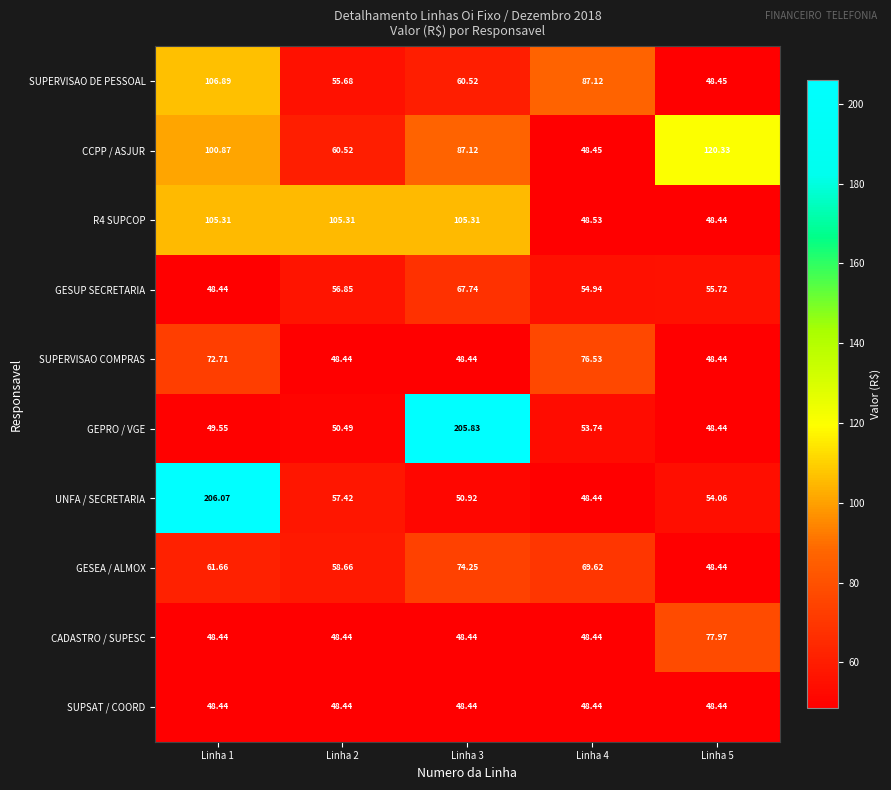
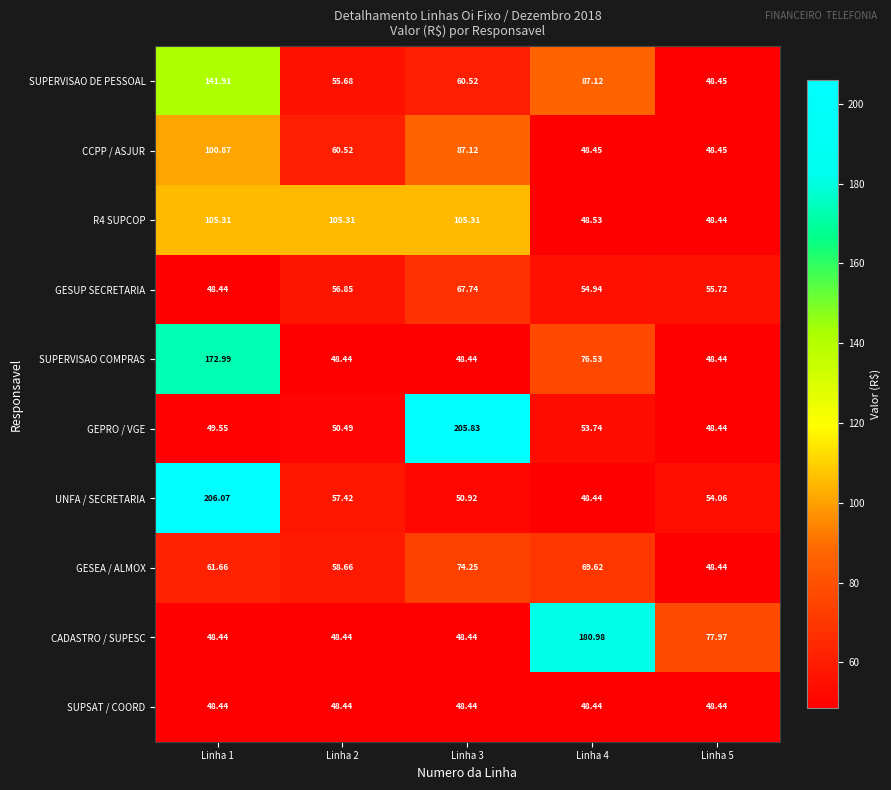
  {
    "SUPERVISAO DE PESSOAL": {
-     "Linha 1": 106.89,
+     "Linha 1": 141.91,
      "Linha 2": 55.68,
      "Linha 3": 60.52,
      "Linha 4": 87.12,
      "Linha 5": 48.45
    },
    "CCPP / ASJUR": {
      "Linha 1": 100.87,
      "Linha 2": 60.52,
      "Linha 3": 87.12,
      "Linha 4": 48.45,
-     "Linha 5": 120.33
+     "Linha 5": 48.45
    },
    "R4 SUPCOP": {
      "Linha 1": 105.31,
      "Linha 2": 105.31,
      "Linha 3": 105.31,
      "Linha 4": 48.53,
      "Linha 5": 48.44
    },
    "GESUP SECRETARIA": {
      "Linha 1": 48.44,
      "Linha 2": 56.85,
      "Linha 3": 67.74,
      "Linha 4": 54.94,
      "Linha 5": 55.72
    },
    "SUPERVISAO COMPRAS": {
-     "Linha 1": 72.71,
+     "Linha 1": 172.99,
      "Linha 2": 48.44,
      "Linha 3": 48.44,
      "Linha 4": 76.53,
      "Linha 5": 48.44
    },
    "GEPRO / VGE": {
      "Linha 1": 49.55,
      "Linha 2": 50.49,
      "Linha 3": 205.83,
      "Linha 4": 53.74,
      "Linha 5": 48.44
    },
    "UNFA / SECRETARIA": {
      "Linha 1": 206.07,
      "Linha 2": 57.42,
      "Linha 3": 50.92,
      "Linha 4": 48.44,
      "Linha 5": 54.06
    },
    "GESEA / ALMOX": {
      "Linha 1": 61.66,
      "Linha 2": 58.66,
      "Linha 3": 74.25,
      "Linha 4": 69.62,
      "Linha 5": 48.44
    },
    "CADASTRO / SUPESC": {
      "Linha 1": 48.44,
      "Linha 2": 48.44,
      "Linha 3": 48.44,
-     "Linha 4": 48.44,
+     "Linha 4": 180.98,
      "Linha 5": 77.97
    },
    "SUPSAT / COORD": {
      "Linha 1": 48.44,
      "Linha 2": 48.44,
      "Linha 3": 48.44,
      "Linha 4": 48.44,
      "Linha 5": 48.44
    }
  }
